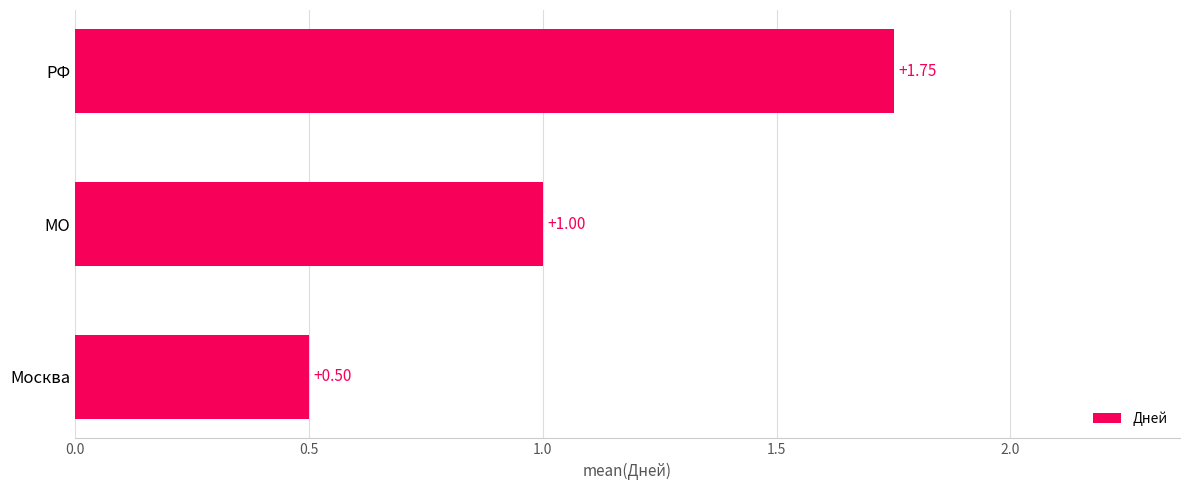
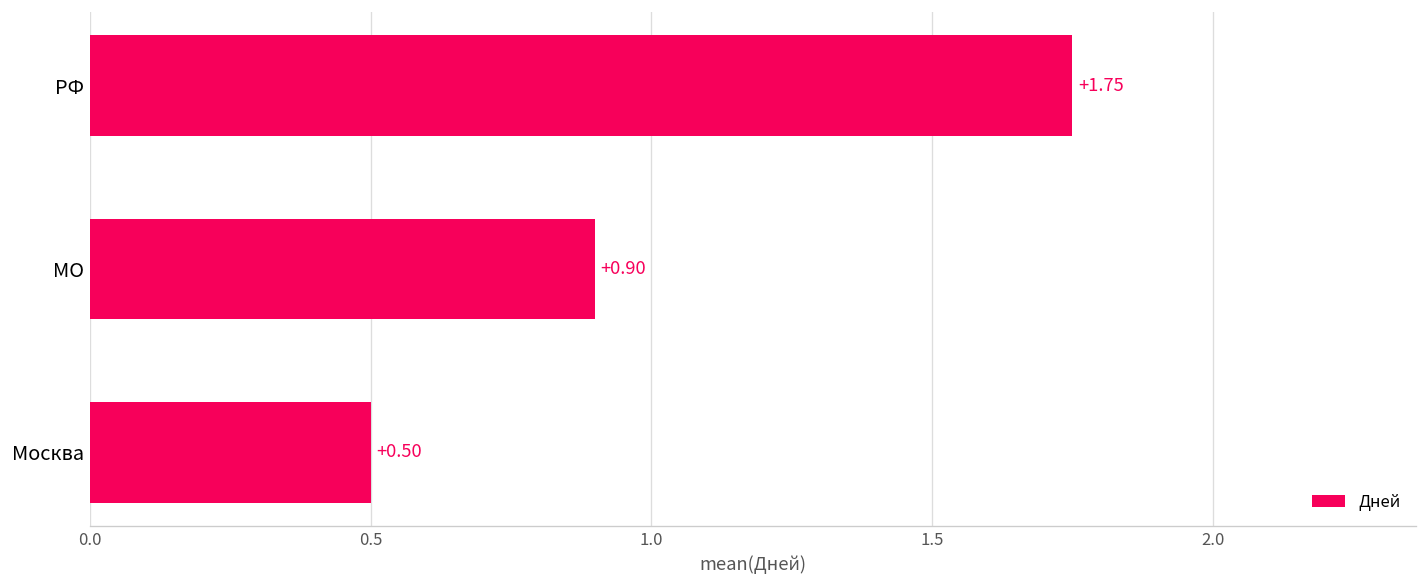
  {
    "РФ": "+1.75",
-   "МО": "+1.00",
+   "МО": "+0.90",
    "Москва": "+0.50"
  }
